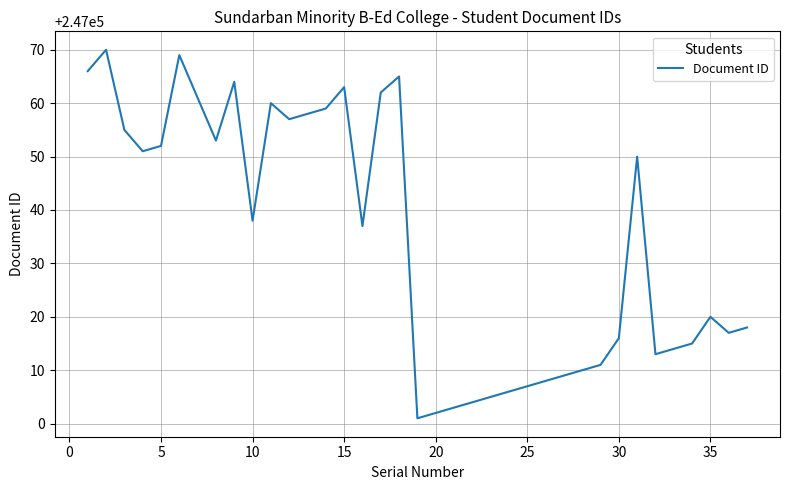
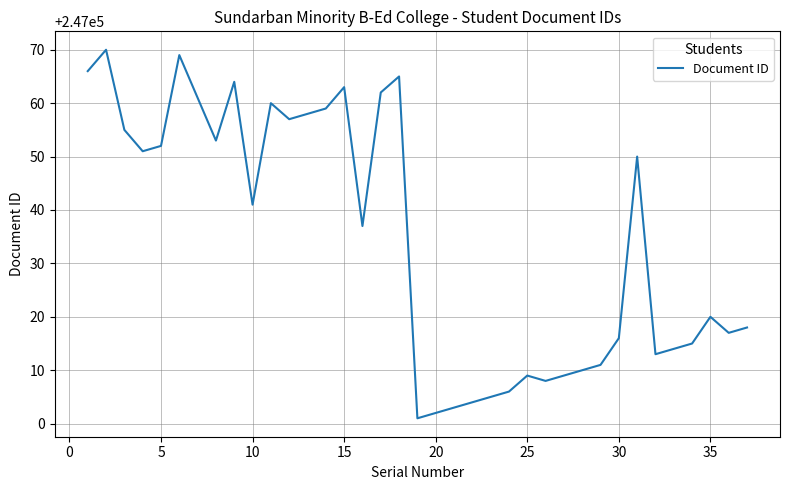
  {
    "5": 247052,
-   "10": 247038,
+   "10": 247041,
    "15": 247063,
    "20": 247002,
-   "25": 247007,
+   "25": 247009,
    "30": 247016,
    "35": 247020
  }
